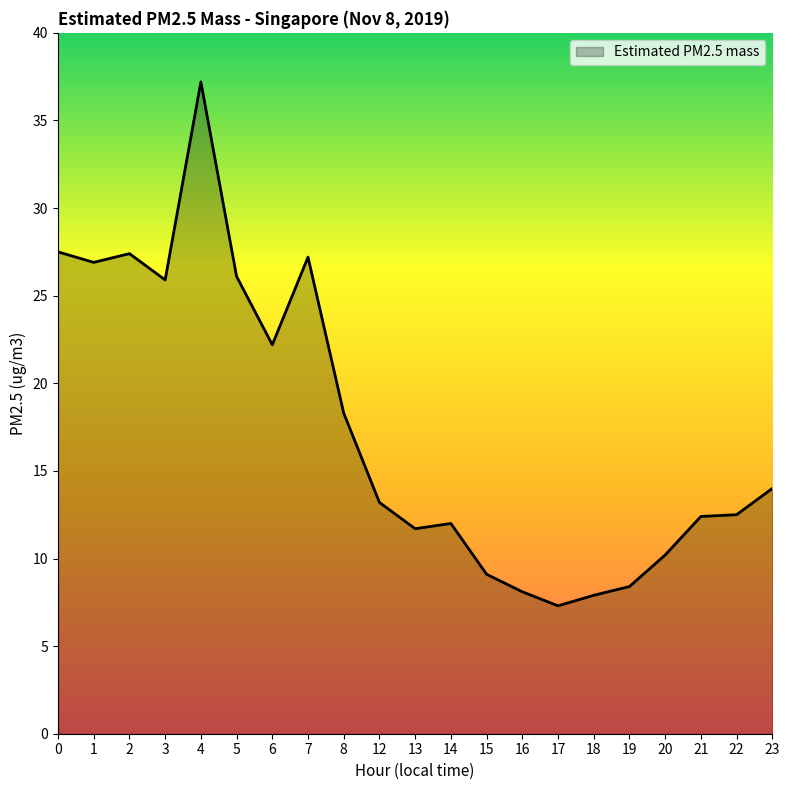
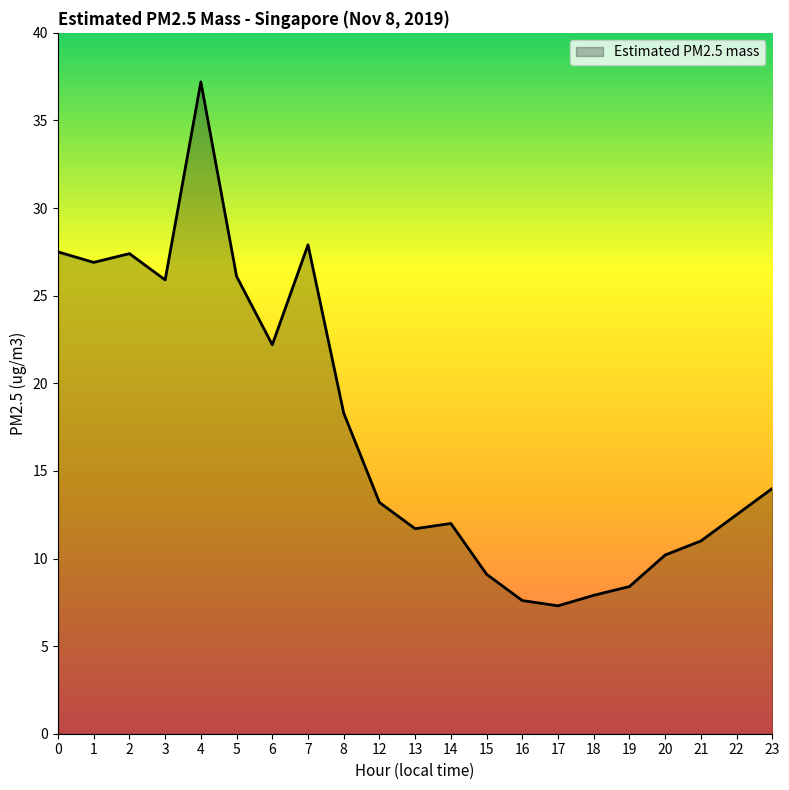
  {
    "0": 27.5,
    "1": 26.9,
    "2": 27.4,
    "3": 25.9,
    "4": 37.2,
    "5": 26.1,
    "6": 22.2,
-   "7": 27.2,
+   "7": 27.9,
    "8": 18.3,
    "12": 13.2,
    "13": 11.7,
    "14": 12.0,
    "15": 9.1,
-   "16": 8.1,
+   "16": 7.6,
    "17": 7.3,
    "18": 7.9,
    "19": 8.4,
    "20": 10.2,
-   "21": 12.4,
+   "21": 11.0,
    "22": 12.5,
    "23": 14.0
  }
